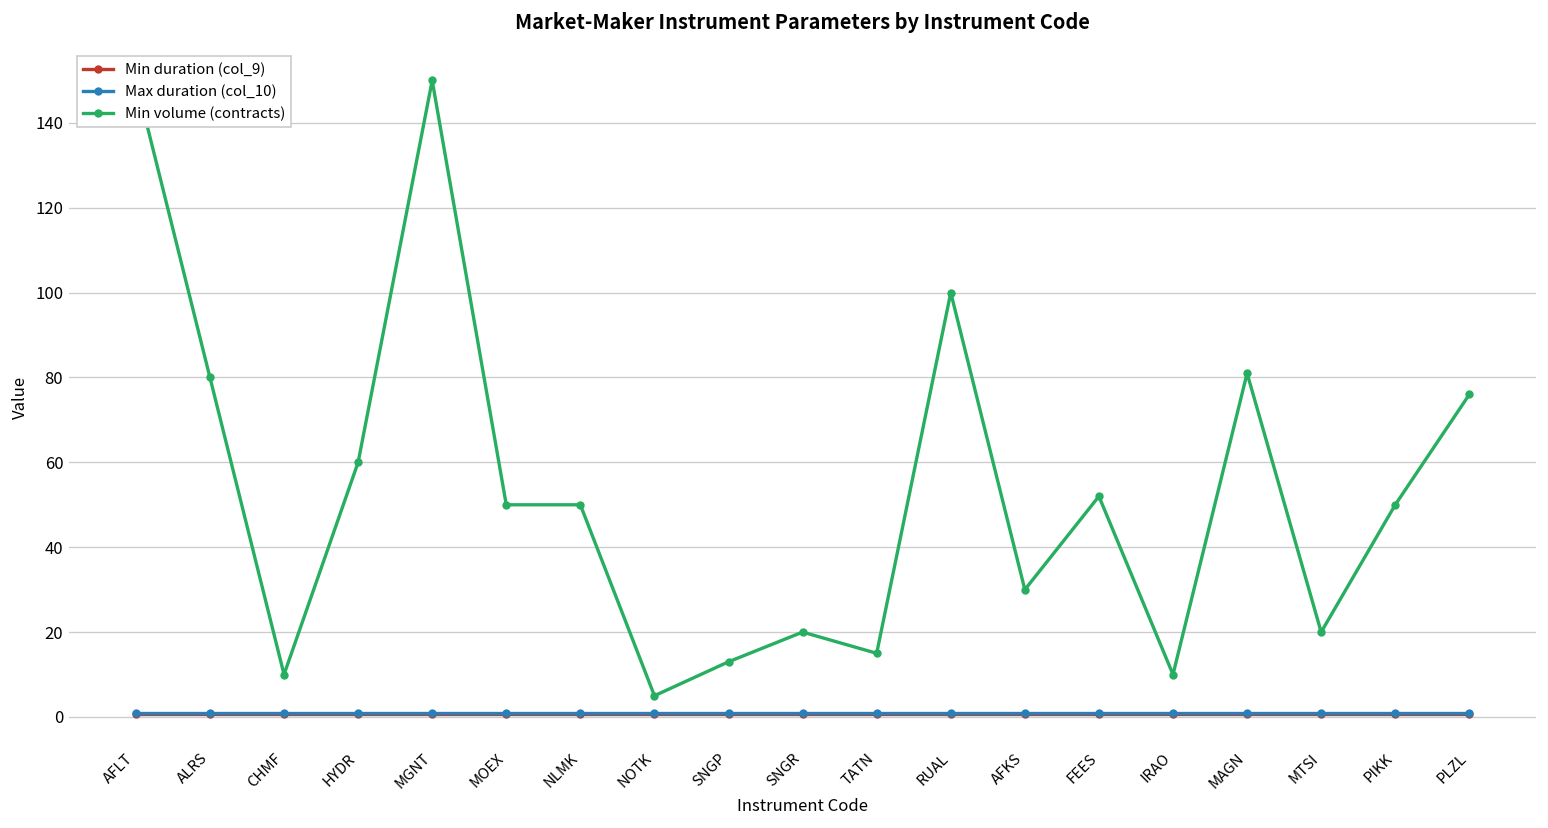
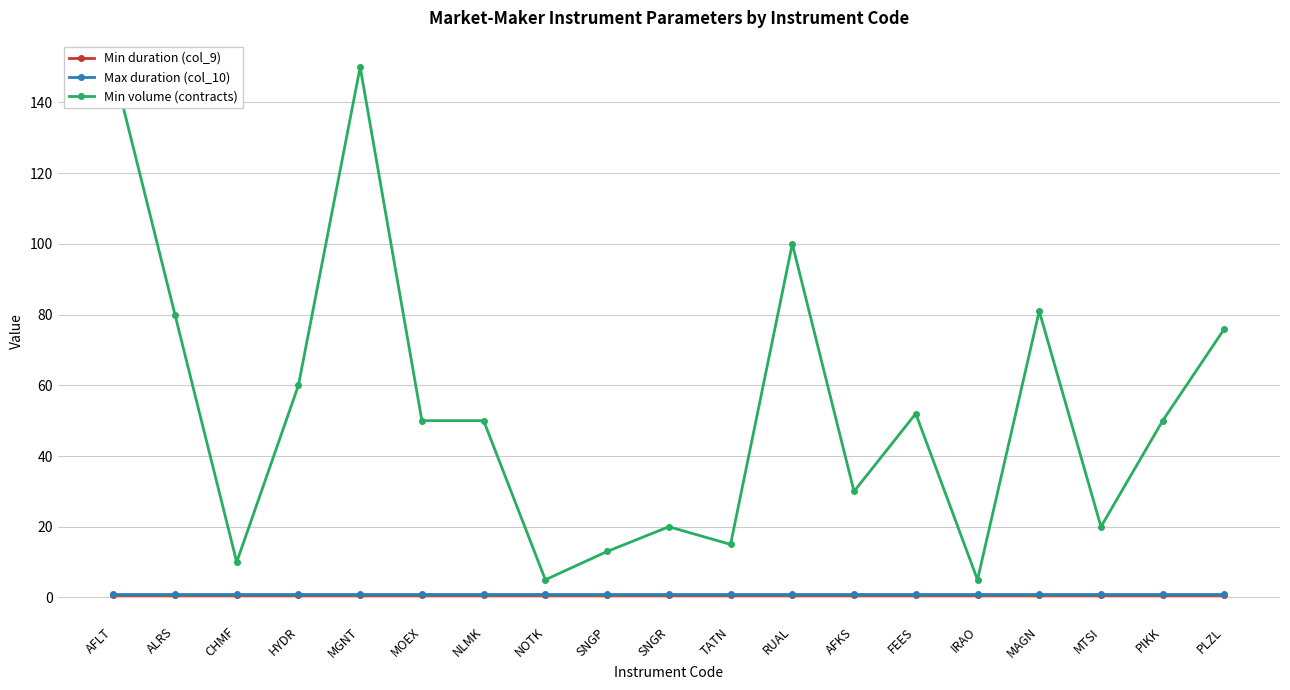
  {
    "Min volume (contracts)": {
      "ALRS": 80,
      "CHMF": 10,
      "HYDR": 60,
      "MGNT": 150,
      "MOEX": 50,
      "NLMK": 50,
      "NOTK": 5,
      "SNGP": 13,
      "SNGR": 20,
      "TATN": 15,
      "RUAL": 100,
      "AFKS": 30,
      "FEES": 52,
-     "IRAO": 10,
+     "IRAO": 5,
      "MAGN": 81,
      "MTSI": 20,
      "PIKK": 50,
      "PLZL": 76
    }
  }
